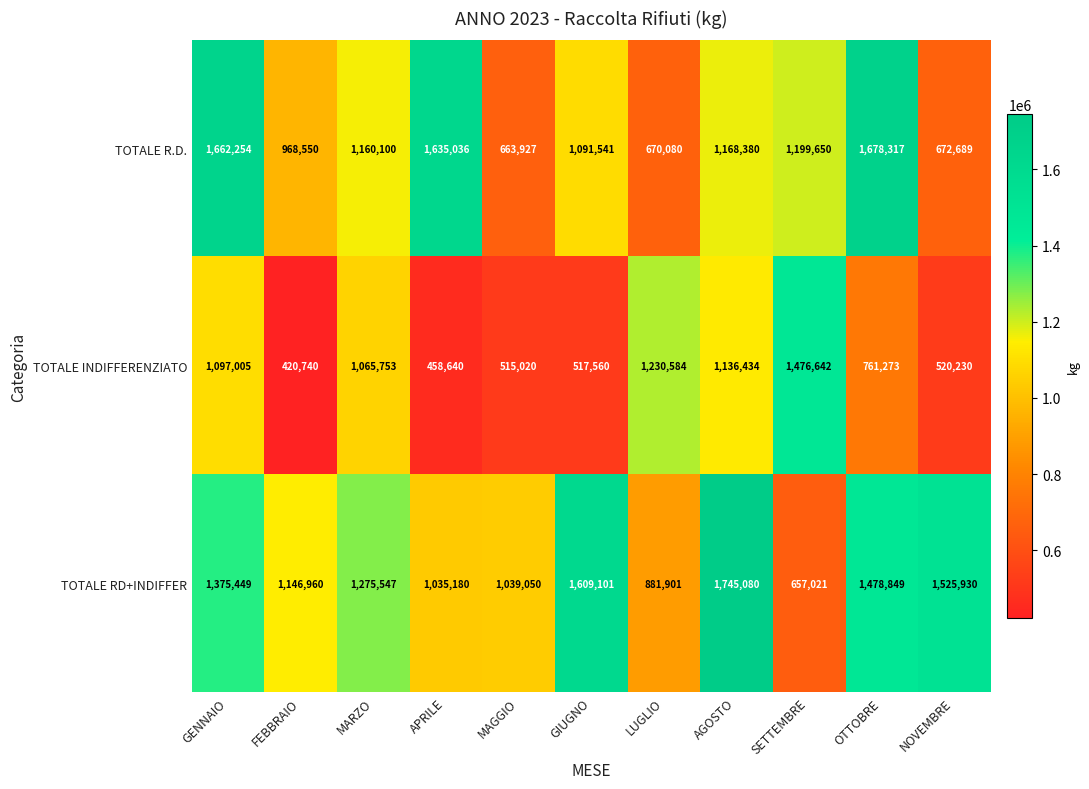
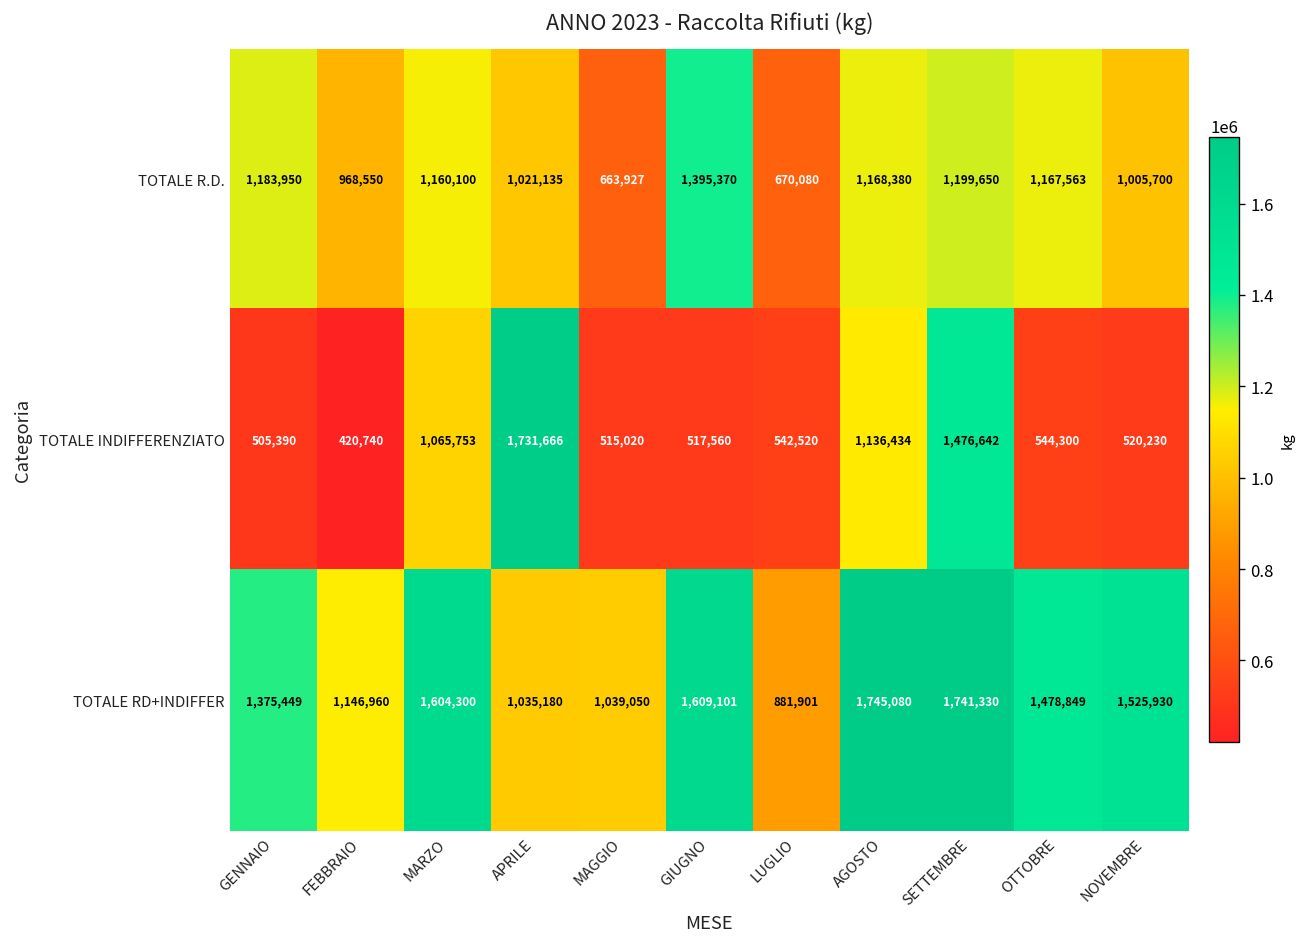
  {
    "TOTALE R.D.": {
-     "GENNAIO": "1,662,254",
+     "GENNAIO": "1,183,950",
      "FEBBRAIO": "968,550",
      "MARZO": "1,160,100",
-     "APRILE": "1,635,036",
+     "APRILE": "1,021,135",
      "MAGGIO": "663,927",
-     "GIUGNO": "1,091,541",
+     "GIUGNO": "1,395,370",
      "LUGLIO": "670,080",
      "AGOSTO": "1,168,380",
      "SETTEMBRE": "1,199,650",
-     "OTTOBRE": "1,678,317",
-     "NOVEMBRE": "672,689"
+     "OTTOBRE": "1,167,563",
+     "NOVEMBRE": "1,005,700"
    },
    "TOTALE INDIFFERENZIATO": {
-     "GENNAIO": "1,097,005",
+     "GENNAIO": "505,390",
      "FEBBRAIO": "420,740",
      "MARZO": "1,065,753",
-     "APRILE": "458,640",
+     "APRILE": "1,731,666",
      "MAGGIO": "515,020",
      "GIUGNO": "517,560",
-     "LUGLIO": "1,230,584",
+     "LUGLIO": "542,520",
      "AGOSTO": "1,136,434",
      "SETTEMBRE": "1,476,642",
-     "OTTOBRE": "761,273",
+     "OTTOBRE": "544,300",
      "NOVEMBRE": "520,230"
    },
    "TOTALE RD+INDIFFER": {
      "GENNAIO": "1,375,449",
      "FEBBRAIO": "1,146,960",
-     "MARZO": "1,275,547",
+     "MARZO": "1,604,300",
      "APRILE": "1,035,180",
      "MAGGIO": "1,039,050",
      "GIUGNO": "1,609,101",
      "LUGLIO": "881,901",
      "AGOSTO": "1,745,080",
-     "SETTEMBRE": "657,021",
+     "SETTEMBRE": "1,741,330",
      "OTTOBRE": "1,478,849",
      "NOVEMBRE": "1,525,930"
    }
  }
